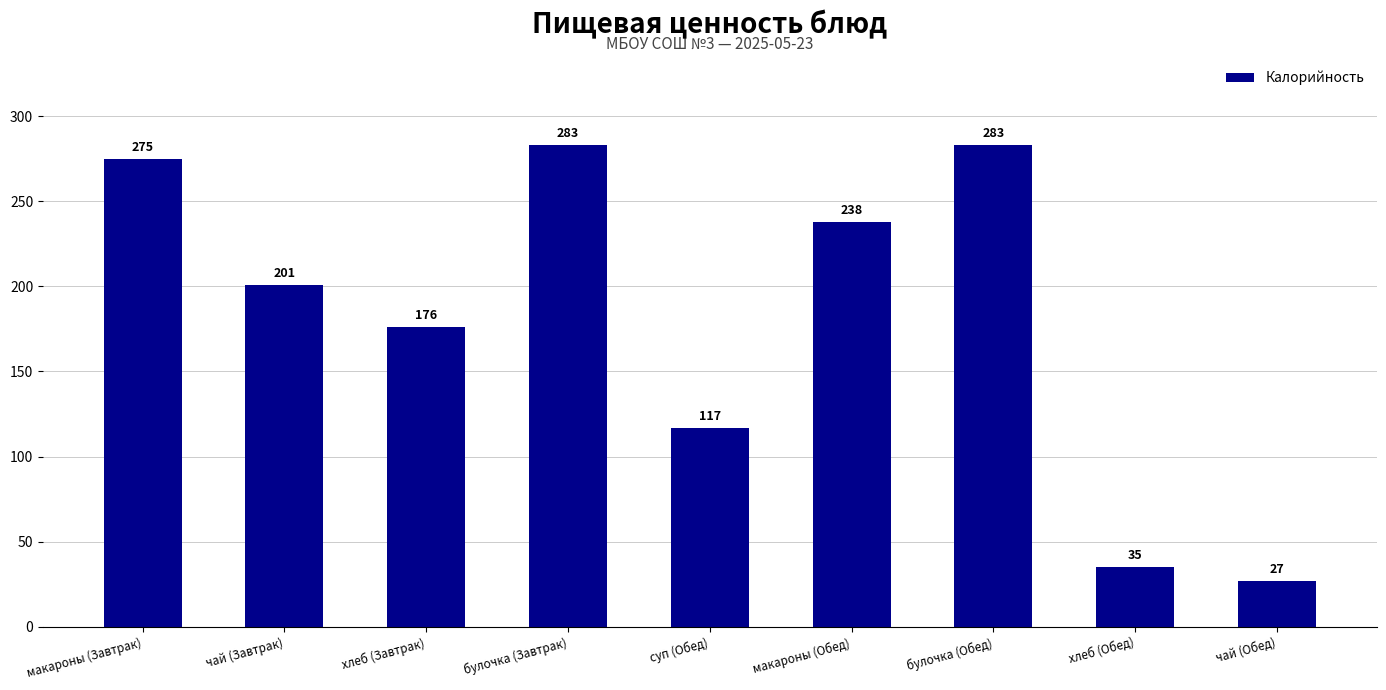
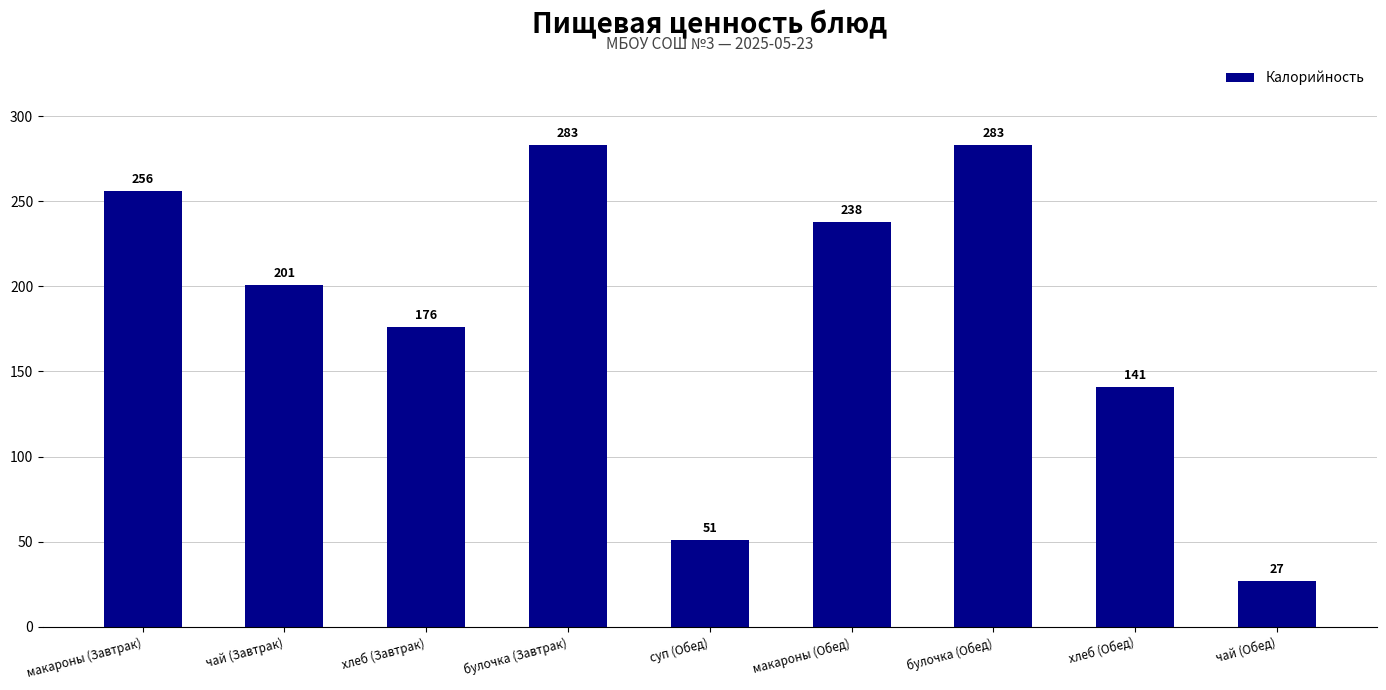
  {
-   "макароны (Завтрак)": 275,
+   "макароны (Завтрак)": 256,
    "чай (Завтрак)": 201,
    "хлеб (Завтрак)": 176,
    "булочка (Завтрак)": 283,
-   "суп (Обед)": 117,
+   "суп (Обед)": 51,
    "макароны (Обед)": 238,
    "булочка (Обед)": 283,
-   "хлеб (Обед)": 35,
+   "хлеб (Обед)": 141,
    "чай (Обед)": 27
  }
